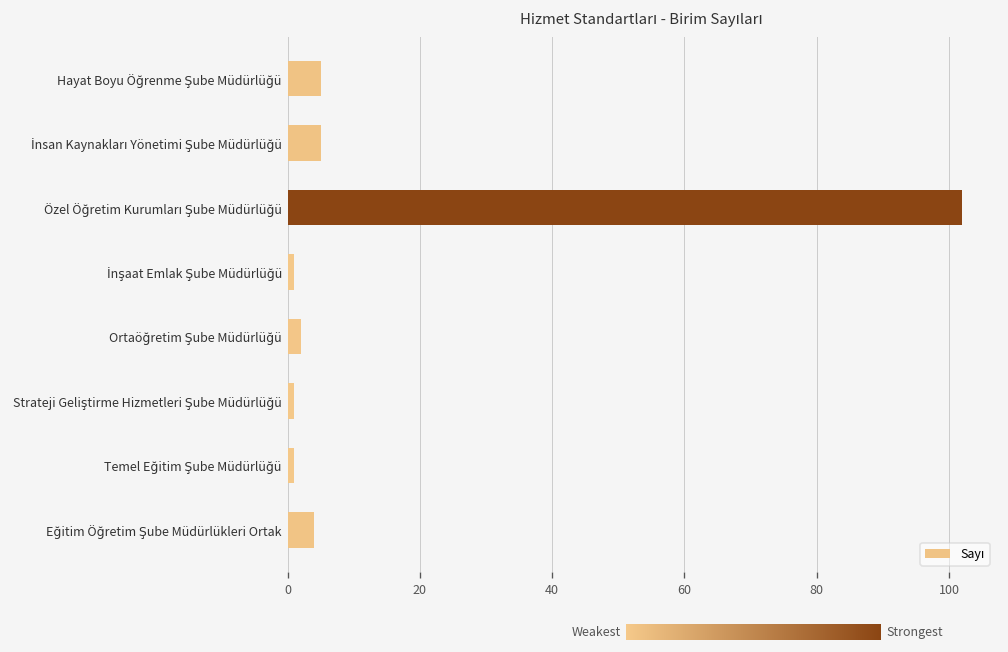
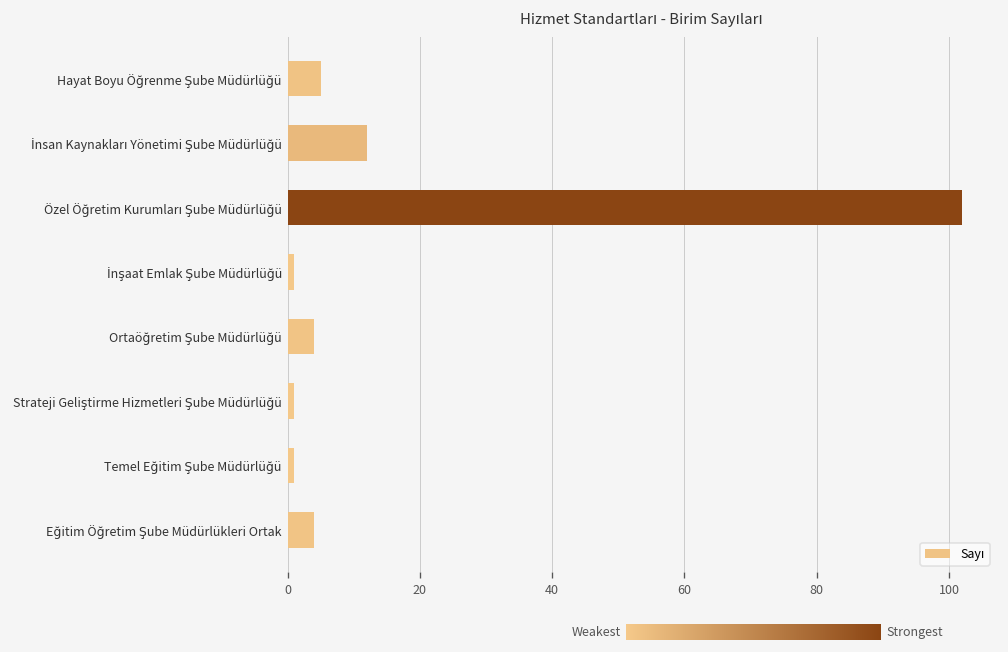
  {
    "Hayat Boyu Öğrenme Şube Müdürlüğü": 5,
-   "İnsan Kaynakları Yönetimi Şube Müdürlüğü": 5,
+   "İnsan Kaynakları Yönetimi Şube Müdürlüğü": 12,
    "Özel Öğretim Kurumları Şube Müdürlüğü": 102,
    "İnşaat Emlak Şube Müdürlüğü": 1,
-   "Ortaöğretim Şube Müdürlüğü": 2,
+   "Ortaöğretim Şube Müdürlüğü": 4,
    "Strateji Geliştirme Hizmetleri Şube Müdürlüğü": 1,
    "Temel Eğitim Şube Müdürlüğü": 1,
    "Eğitim Öğretim Şube Müdürlükleri Ortak": 4
  }
